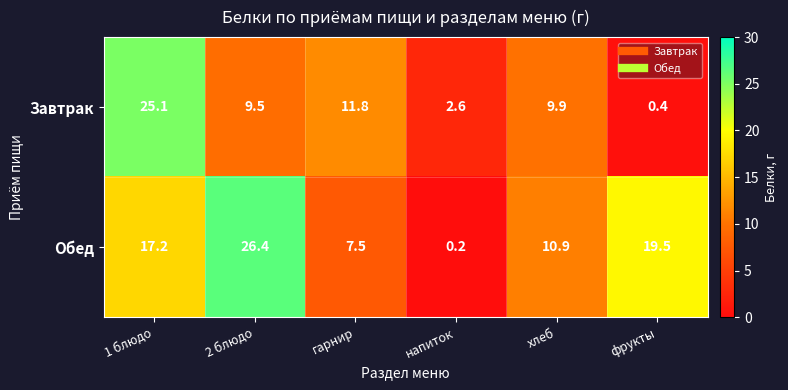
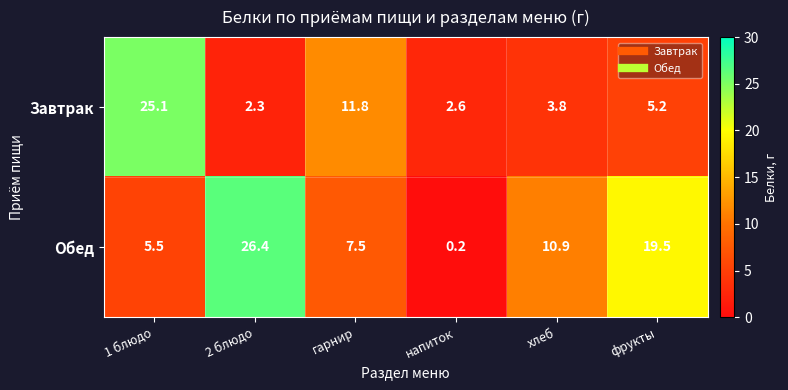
  {
    "Завтрак": {
      "1 блюдо": 25.1,
-     "2 блюдо": 9.5,
+     "2 блюдо": 2.3,
      "гарнир": 11.8,
      "напиток": 2.6,
-     "хлеб": 9.9,
-     "фрукты": 0.4
+     "хлеб": 3.8,
+     "фрукты": 5.2
    },
    "Обед": {
-     "1 блюдо": 17.2,
+     "1 блюдо": 5.5,
      "2 блюдо": 26.4,
      "гарнир": 7.5,
      "напиток": 0.2,
      "хлеб": 10.9,
      "фрукты": 19.5
    }
  }
